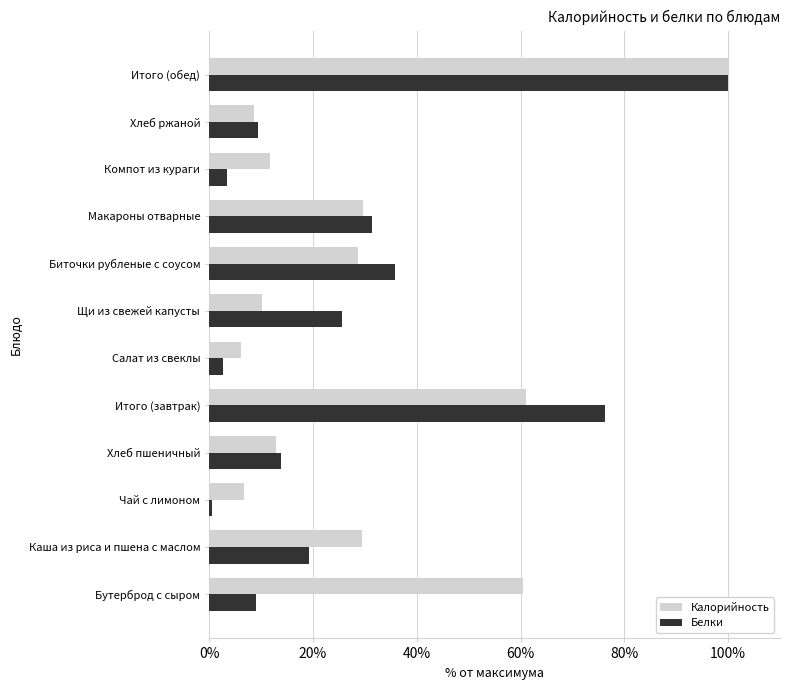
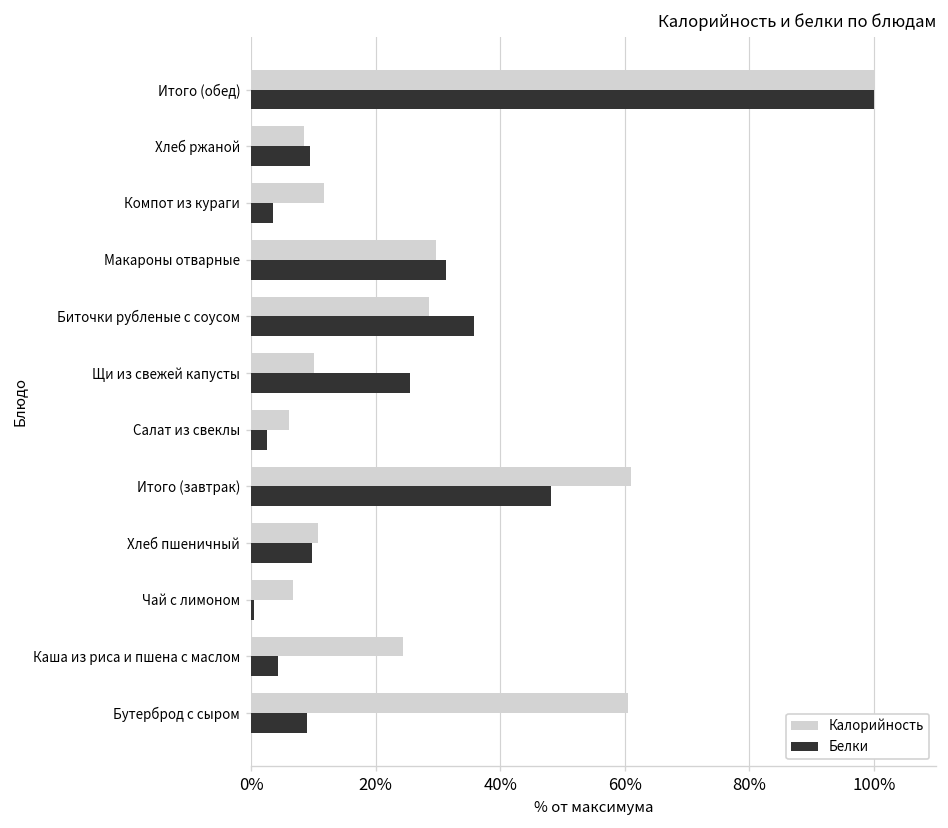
  {
    "Калорийность": {
      "Итого (обед)": "100%",
      "Хлеб ржаной": "9%",
      "Компот из кураги": "12%",
      "Макароны отварные": "30%",
      "Биточки рубленые с соусом": "29%",
      "Щи из свежей капусты": "10%",
      "Салат из свеклы": "6%",
      "Итого (завтрак)": "61%",
-     "Хлеб пшеничный": "13%",
+     "Хлеб пшеничный": "11%",
      "Чай с лимоном": "7%",
-     "Каша из риса и пшена с маслом": "29%",
+     "Каша из риса и пшена с маслом": "24%",
      "Бутерброд с сыром": "60%"
    },
    "Белки": {
      "Итого (обед)": "100%",
      "Хлеб ржаной": "9%",
      "Компот из кураги": "3%",
      "Макароны отварные": "31%",
      "Биточки рубленые с соусом": "36%",
      "Щи из свежей капусты": "26%",
      "Салат из свеклы": "3%",
-     "Итого (завтрак)": "76%",
-     "Хлеб пшеничный": "14%",
+     "Итого (завтрак)": "48%",
+     "Хлеб пшеничный": "10%",
      "Чай с лимоном": "1%",
-     "Каша из риса и пшена с маслом": "19%",
+     "Каша из риса и пшена с маслом": "4%",
      "Бутерброд с сыром": "9%"
    }
  }
